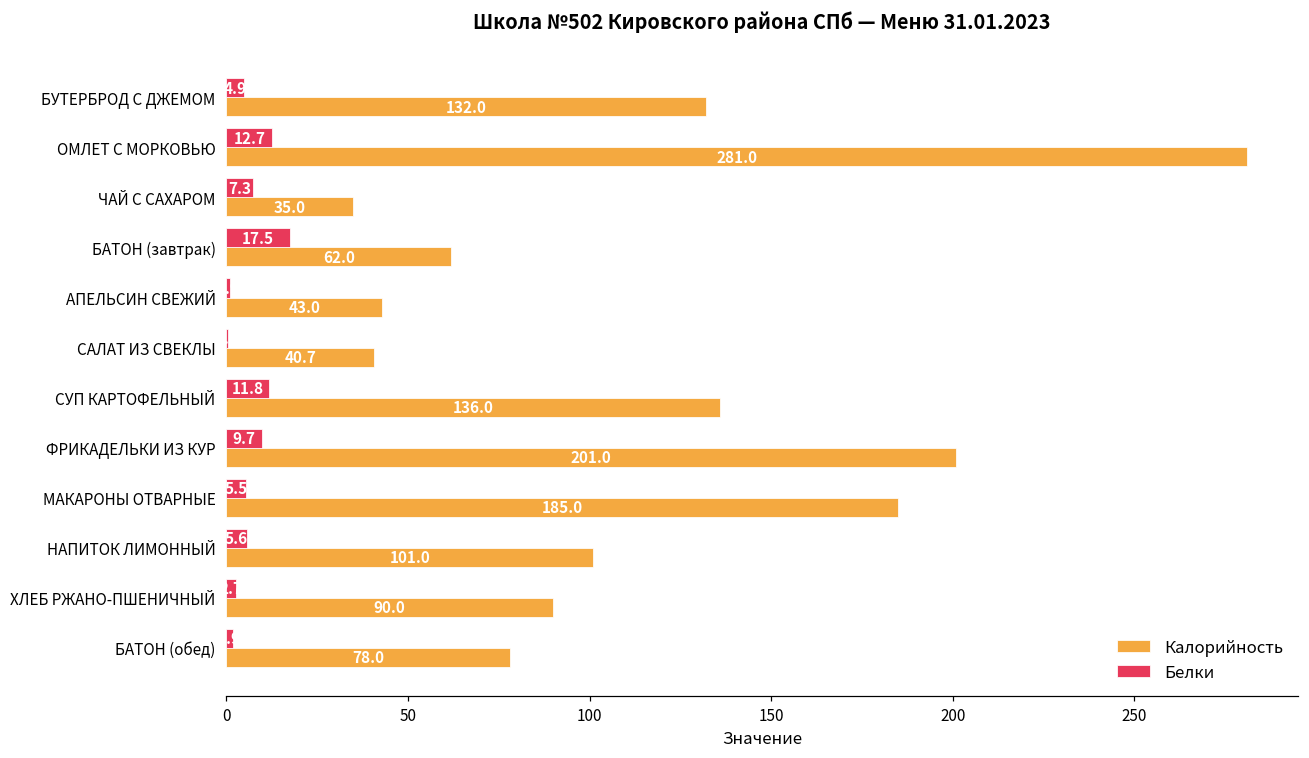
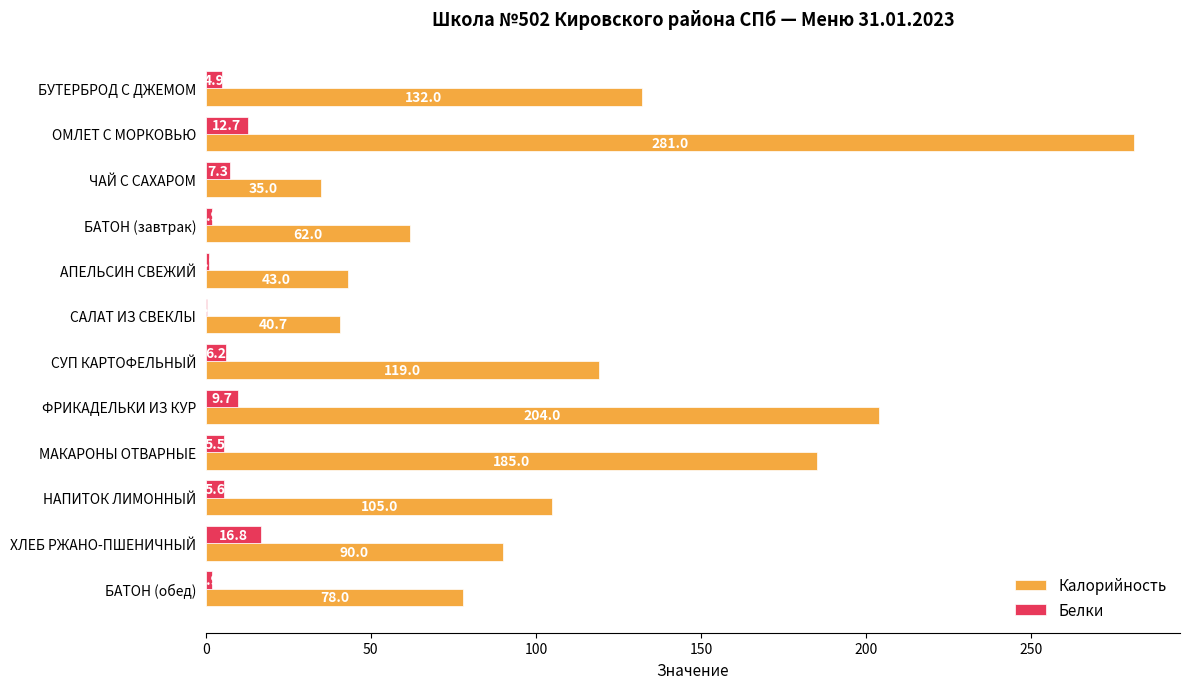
  {
    "Калорийность": {
      "БУТЕРБРОД С ДЖЕМОМ": 132.0,
      "ОМЛЕТ С МОРКОВЬЮ": 281.0,
      "ЧАЙ С САХАРОМ": 35.0,
      "БАТОН (завтрак)": 62.0,
      "АПЕЛЬСИН СВЕЖИЙ": 43.0,
      "САЛАТ ИЗ СВЕКЛЫ": 40.7,
-     "СУП КАРТОФЕЛЬНЫЙ": 136.0,
-     "ФРИКАДЕЛЬКИ ИЗ КУР": 201.0,
+     "СУП КАРТОФЕЛЬНЫЙ": 119.0,
+     "ФРИКАДЕЛЬКИ ИЗ КУР": 204.0,
      "МАКАРОНЫ ОТВАРНЫЕ": 185.0,
-     "НАПИТОК ЛИМОННЫЙ": 101.0,
+     "НАПИТОК ЛИМОННЫЙ": 105.0,
      "ХЛЕБ РЖАНО-ПШЕНИЧНЫЙ": 90.0,
      "БАТОН (обед)": 78.0
    },
    "Белки": {
      "БУТЕРБРОД С ДЖЕМОМ": 4.9,
      "ОМЛЕТ С МОРКОВЬЮ": 12.7,
      "ЧАЙ С САХАРОМ": 7.3,
-     "БАТОН (завтрак)": 18,
-     "СУП КАРТОФЕЛЬНЫЙ": 11.8,
+     "БАТОН (завтрак)": 2,
+     "СУП КАРТОФЕЛЬНЫЙ": 6.2,
      "ФРИКАДЕЛЬКИ ИЗ КУР": 9.7,
      "МАКАРОНЫ ОТВАРНЫЕ": 5.5,
      "НАПИТОК ЛИМОННЫЙ": 5.6,
-     "ХЛЕБ РЖАНО-ПШЕНИЧНЫЙ": 3
+     "ХЛЕБ РЖАНО-ПШЕНИЧНЫЙ": 17
    }
  }
